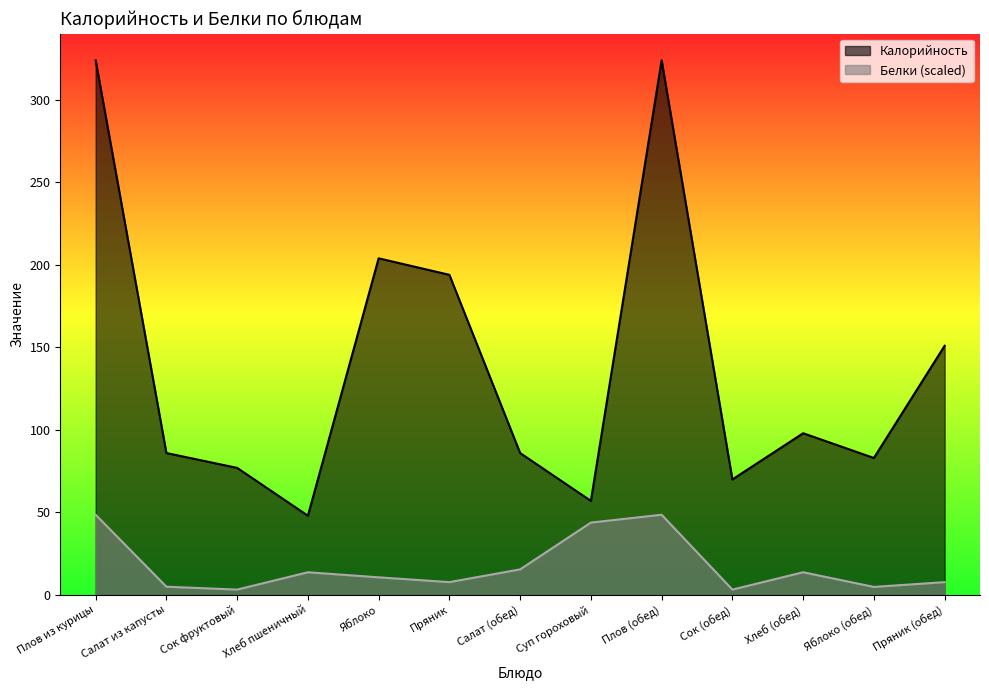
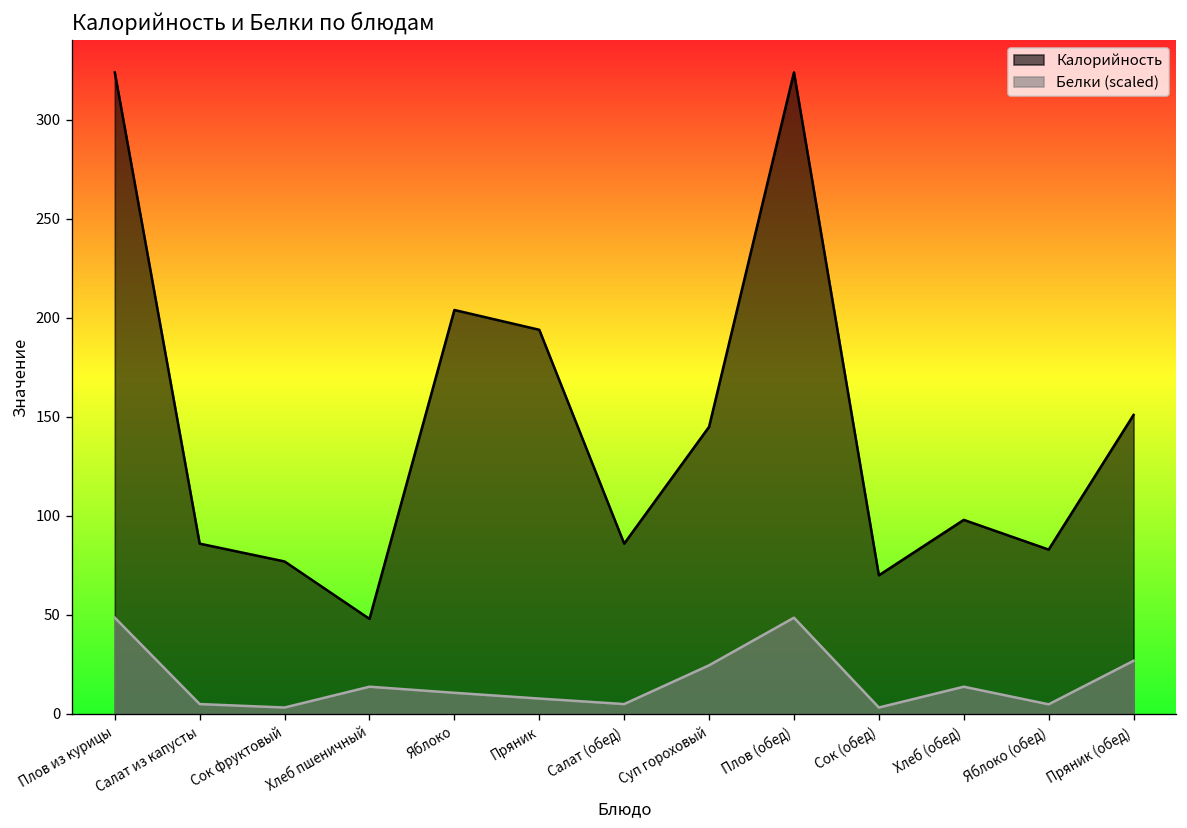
  {
    "Калорийность": {
      "Плов из курицы": 324,
      "Салат из капусты": 86,
      "Сок фруктовый": 77,
      "Хлеб пшеничный": 48,
      "Яблоко": 204,
      "Пряник": 194,
      "Салат (обед)": 86,
-     "Суп гороховый": 57,
+     "Суп гороховый": 145,
      "Плов (обед)": 324,
      "Сок (обед)": 70,
      "Хлеб (обед)": 98,
      "Яблоко (обед)": 83,
      "Пряник (обед)": 151
    },
    "Белки (scaled)": {
      "Плов из курицы": 49,
      "Салат из капусты": 5,
      "Сок фруктовый": 3,
      "Хлеб пшеничный": 14,
      "Яблоко": 11,
      "Пряник": 8,
-     "Салат (обед)": 15,
-     "Суп гороховый": 44,
+     "Салат (обед)": 5,
+     "Суп гороховый": 25,
      "Плов (обед)": 49,
      "Сок (обед)": 3,
      "Хлеб (обед)": 14,
      "Яблоко (обед)": 5,
-     "Пряник (обед)": 8
+     "Пряник (обед)": 27
    }
  }
